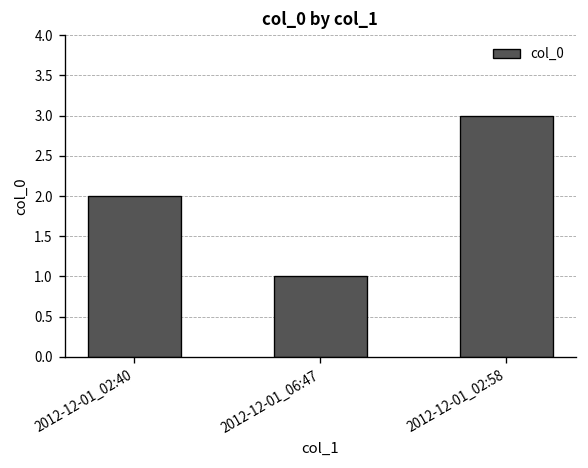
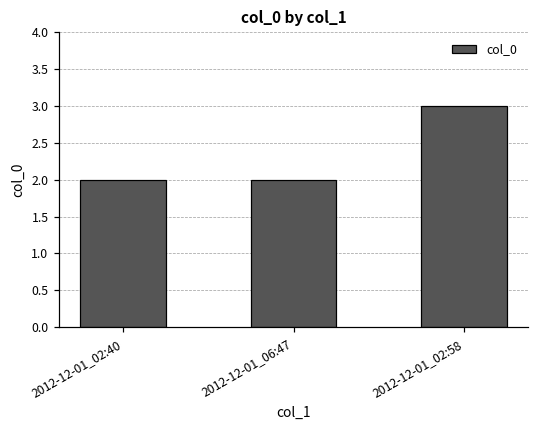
  {
    "2012-12-01_02:40": 2,
-   "2012-12-01_06:47": 1,
+   "2012-12-01_06:47": 2,
    "2012-12-01_02:58": 3
  }
